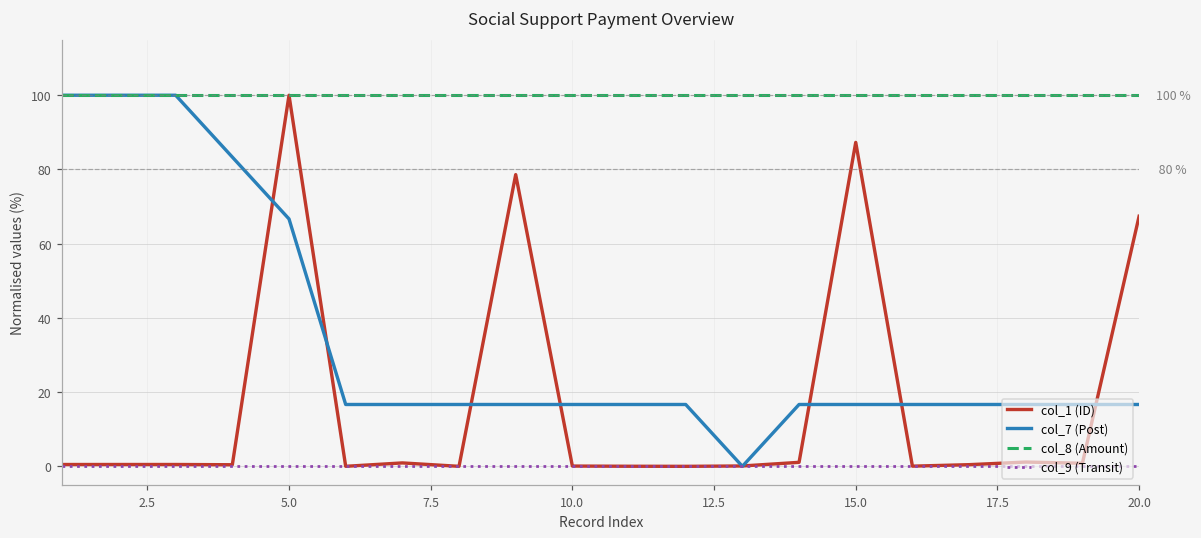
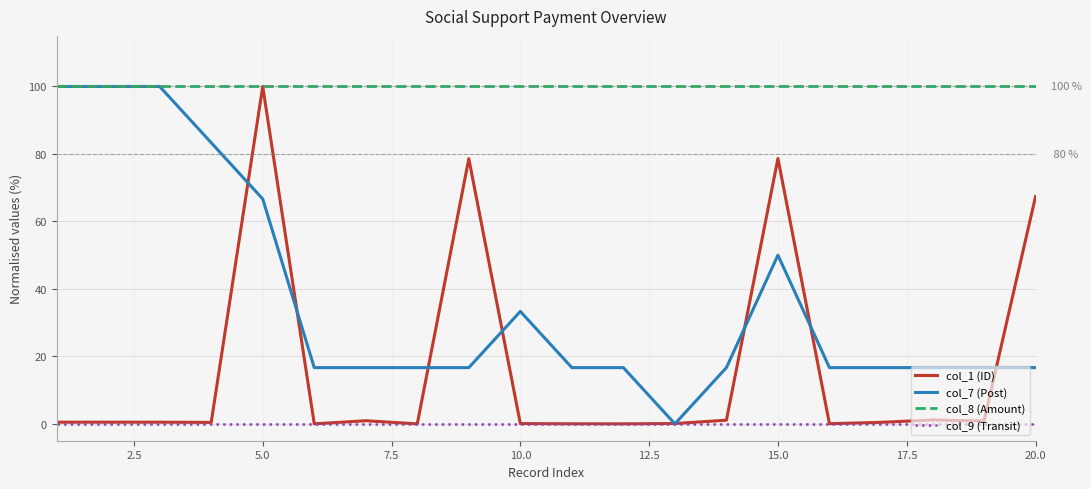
  {
    "col_1 (ID)": {
-     "15.0": "87",
+     "15.0": "79",
      "20.0": "67"
    },
    "col_7 (Post)": {
      "5.0": "67",
-     "10.0": "17",
-     "15.0": "17",
+     "10.0": "33",
+     "15.0": "50",
      "20.0": "17"
    },
    "col_8 (Amount)": {
      "20.0": "100 %"
    },
    "col_9 (Transit)": {
      "5.0": "0",
      "15.0": "0",
      "20.0": "0"
    }
  }
